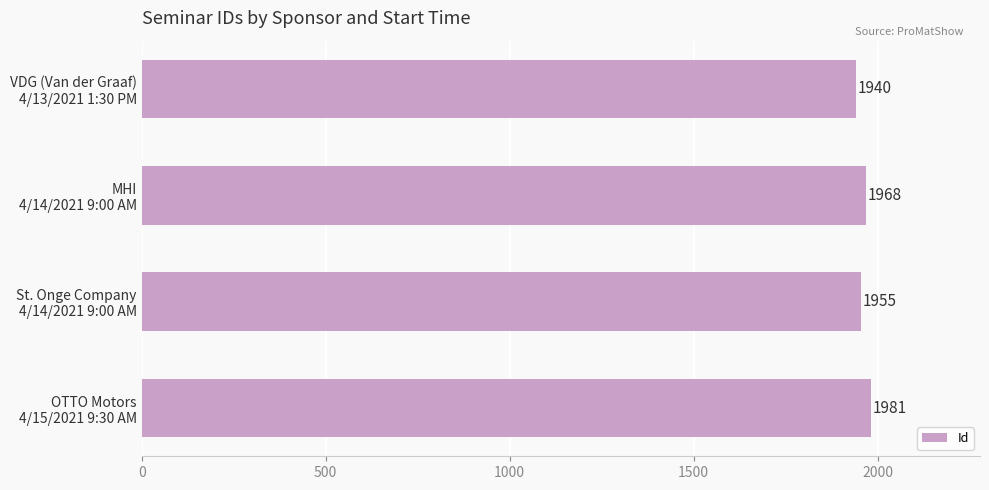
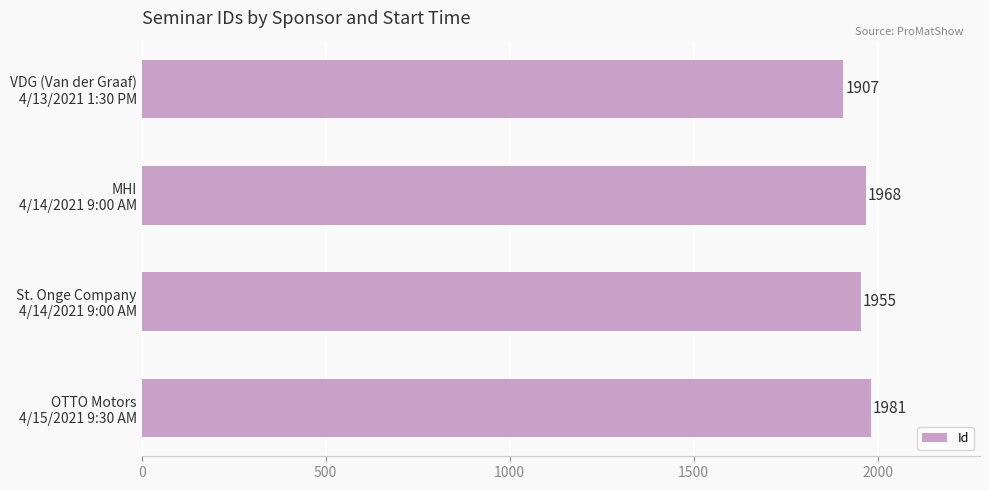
  {
-   "VDG (Van der Graaf) 4/13/2021 1:30 PM": 1940,
+   "VDG (Van der Graaf) 4/13/2021 1:30 PM": 1907,
    "MHI 4/14/2021 9:00 AM": 1968,
    "St. Onge Company 4/14/2021 9:00 AM": 1955,
    "OTTO Motors 4/15/2021 9:30 AM": 1981
  }
